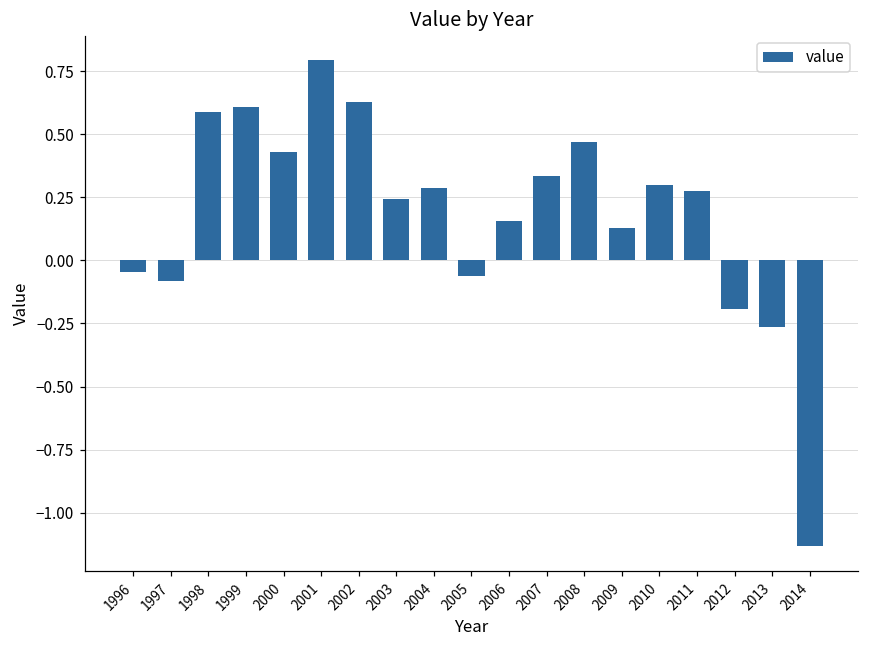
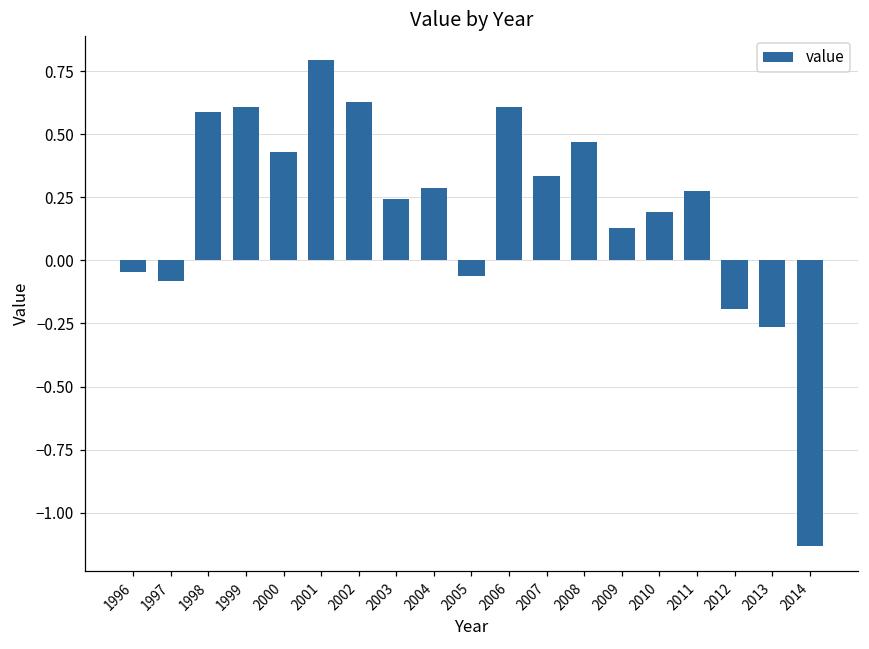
  {
    "1996": -0.04,
    "1997": -0.08,
    "1998": 0.59,
    "1999": 0.61,
    "2000": 0.43,
    "2001": 0.79,
    "2002": 0.63,
    "2003": 0.24,
    "2004": 0.29,
    "2005": -0.06,
-   "2006": 0.16,
+   "2006": 0.61,
    "2007": 0.33,
    "2008": 0.47,
    "2009": 0.13,
-   "2010": 0.30,
+   "2010": 0.19,
    "2011": 0.27,
    "2012": -0.19,
    "2013": -0.26,
    "2014": -1.13
  }
